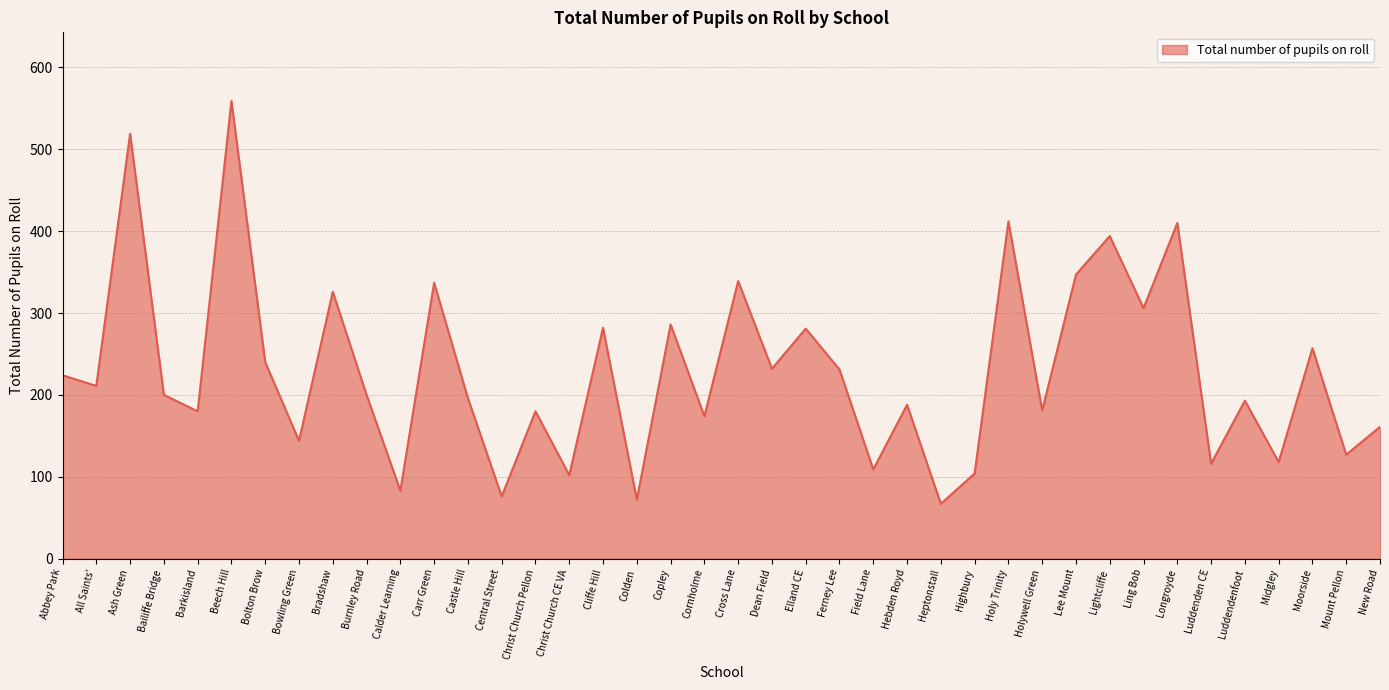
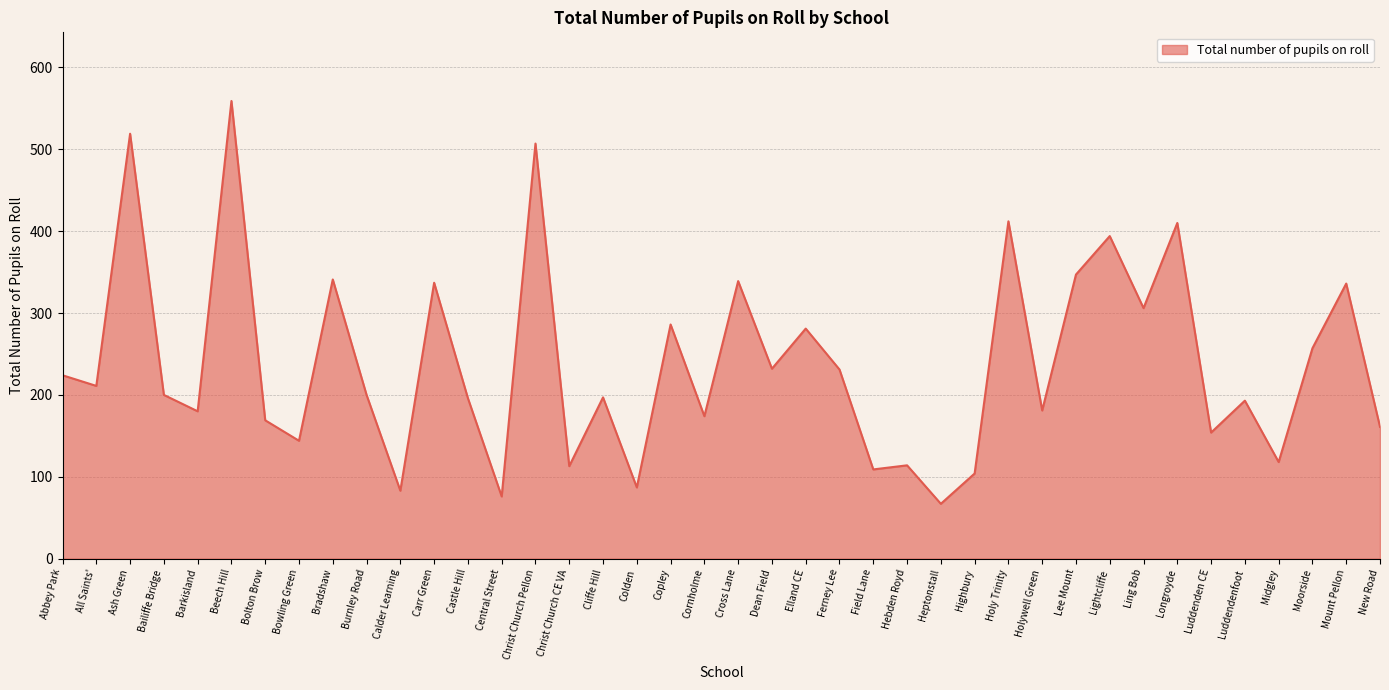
  {
    "Abbey Park": 220,
    "All Saints'": 210,
    "Ash Green": 520,
    "Bailiffe Bridge": 200,
    "Barkisland": 180,
    "Beech Hill": 560,
-   "Bolton Brow": 240,
+   "Bolton Brow": 170,
    "Bowling Green": 140,
-   "Bradshaw": 330,
+   "Bradshaw": 340,
    "Burnley Road": 200,
    "Calder Learning": 80,
    "Carr Green": 340,
    "Castle Hill": 200,
    "Central Street": 80,
-   "Christ Church Pellon": 180,
-   "Christ Church CE VA": 100,
-   "Cliffe Hill": 280,
-   "Colden": 70,
+   "Christ Church Pellon": 510,
+   "Christ Church CE VA": 110,
+   "Cliffe Hill": 200,
+   "Colden": 90,
    "Copley": 290,
    "Cornholme": 170,
    "Cross Lane": 340,
    "Dean Field": 230,
    "Elland CE": 280,
    "Ferney Lee": 230,
    "Field Lane": 110,
-   "Hebden Royd": 190,
+   "Hebden Royd": 110,
    "Heptonstall": 70,
    "Highbury": 100,
    "Holy Trinity": 410,
    "Holywell Green": 180,
    "Lee Mount": 350,
    "Lightcliffe": 390,
    "Ling Bob": 310,
    "Longroyde": 410,
-   "Luddenden CE": 120,
+   "Luddenden CE": 150,
    "Luddendenfoot": 190,
    "Midgley": 120,
    "Moorside": 260,
-   "Mount Pellon": 130,
+   "Mount Pellon": 340,
    "New Road": 160
  }
